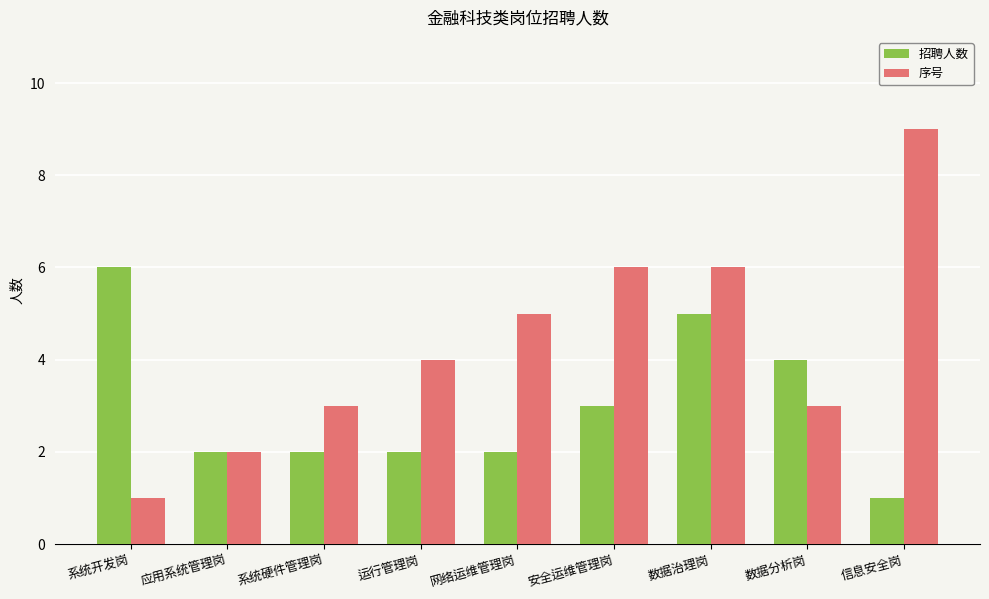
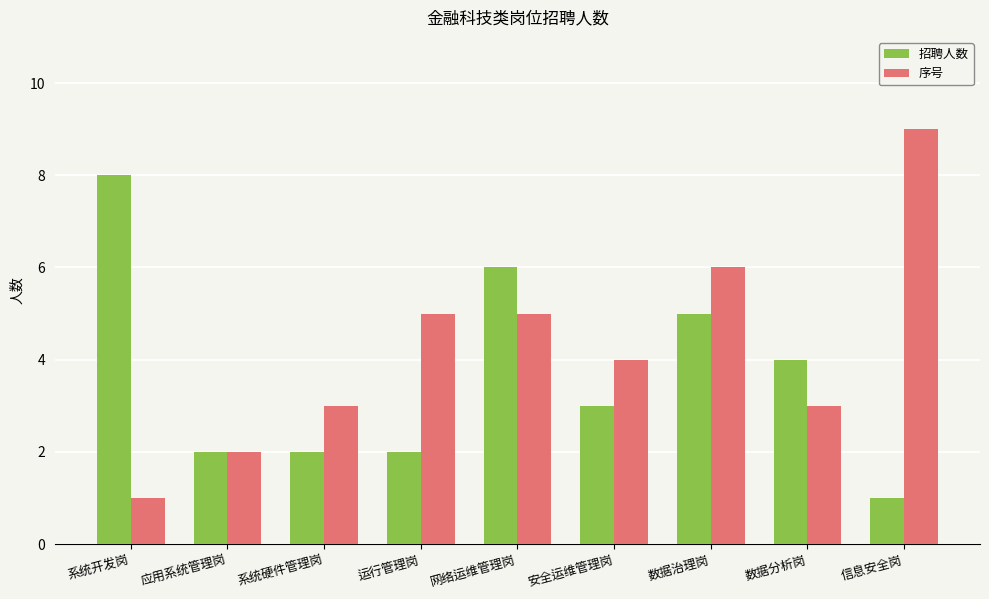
  {
    "招聘人数": {
-     "系统开发岗": 6,
+     "系统开发岗": 8,
      "应用系统管理岗": 2,
      "系统硬件管理岗": 2,
      "运行管理岗": 2,
-     "网络运维管理岗": 2,
+     "网络运维管理岗": 6,
      "安全运维管理岗": 3,
      "数据治理岗": 5,
      "数据分析岗": 4,
      "信息安全岗": 1
    },
    "序号": {
      "系统开发岗": 1,
      "应用系统管理岗": 2,
      "系统硬件管理岗": 3,
-     "运行管理岗": 4,
+     "运行管理岗": 5,
      "网络运维管理岗": 5,
-     "安全运维管理岗": 6,
+     "安全运维管理岗": 4,
      "数据治理岗": 6,
      "数据分析岗": 3,
      "信息安全岗": 9
    }
  }
